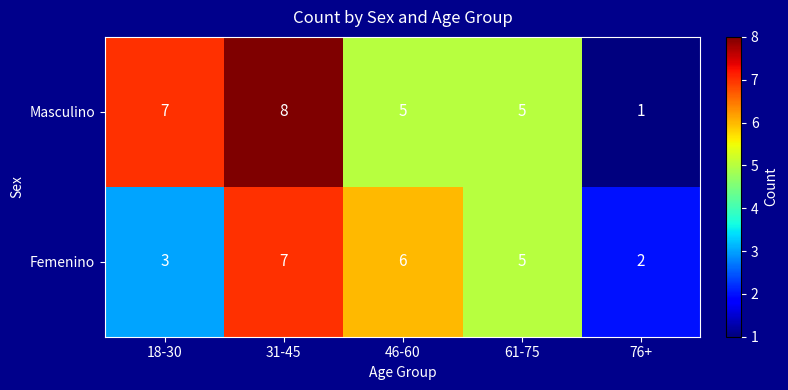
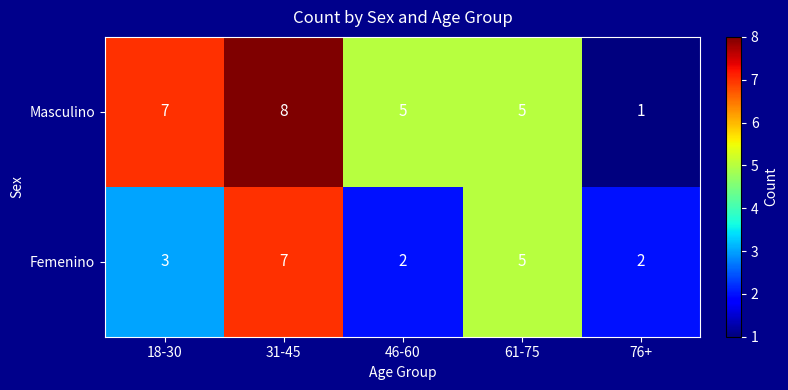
  {
    "Masculino": {
      "18-30": 7,
      "31-45": 8,
      "46-60": 5,
      "61-75": 5,
      "76+": 1
    },
    "Femenino": {
      "18-30": 3,
      "31-45": 7,
-     "46-60": 6,
+     "46-60": 2,
      "61-75": 5,
      "76+": 2
    }
  }
